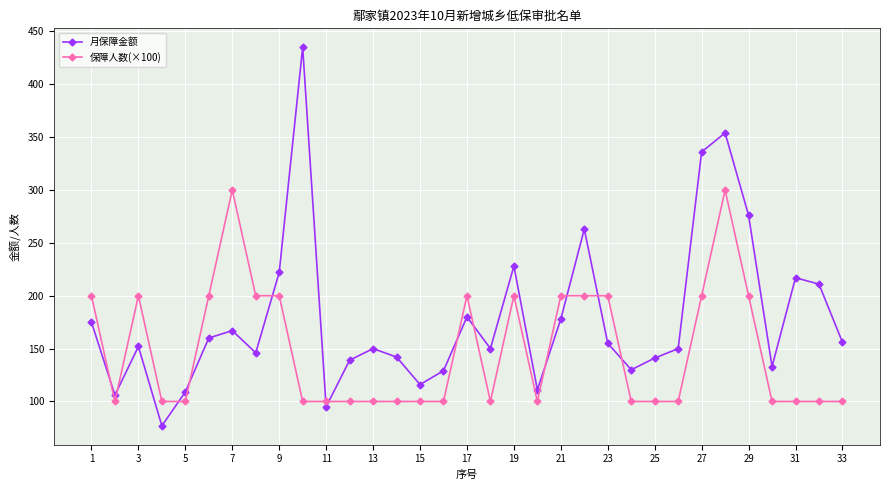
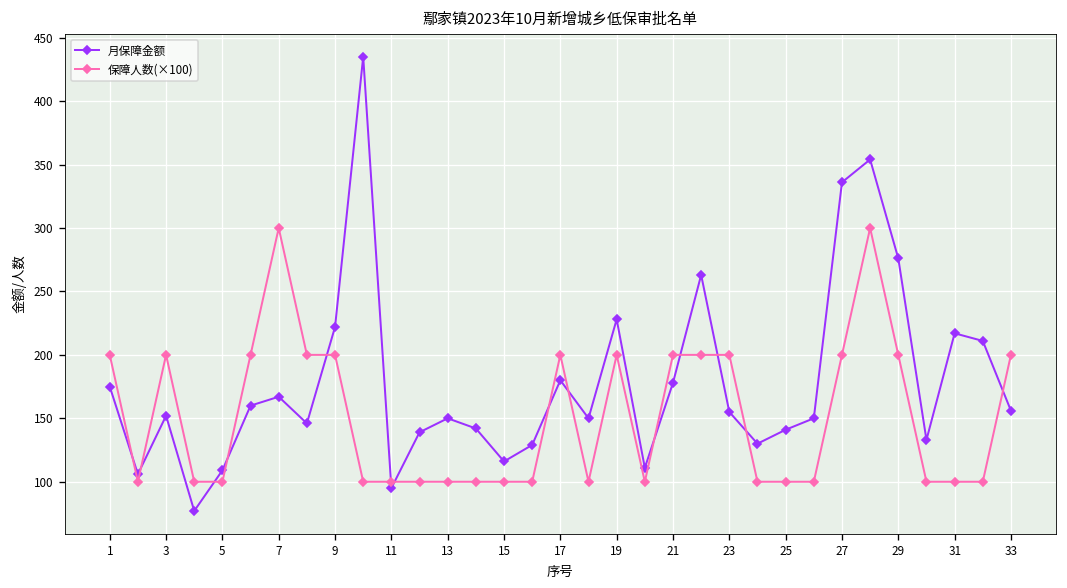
  {
    "月保障金额": {
      "1": 175,
      "3": 152,
      "5": 109,
      "7": 167,
      "9": 222,
      "11": 95,
      "13": 150,
      "15": 116,
      "17": 180,
      "19": 228,
      "21": 178,
      "23": 155,
      "25": 141,
      "27": 336,
      "29": 276,
      "31": 217,
      "33": 156
    },
    "保障人数(×100)": {
      "1": 200,
      "3": 200,
      "5": 100,
      "7": 300,
      "9": 200,
      "11": 100,
      "13": 100,
      "15": 100,
      "17": 200,
      "19": 200,
      "21": 200,
      "23": 200,
      "25": 100,
      "27": 200,
      "29": 200,
      "31": 100,
-     "33": 100
+     "33": 200
    }
  }
